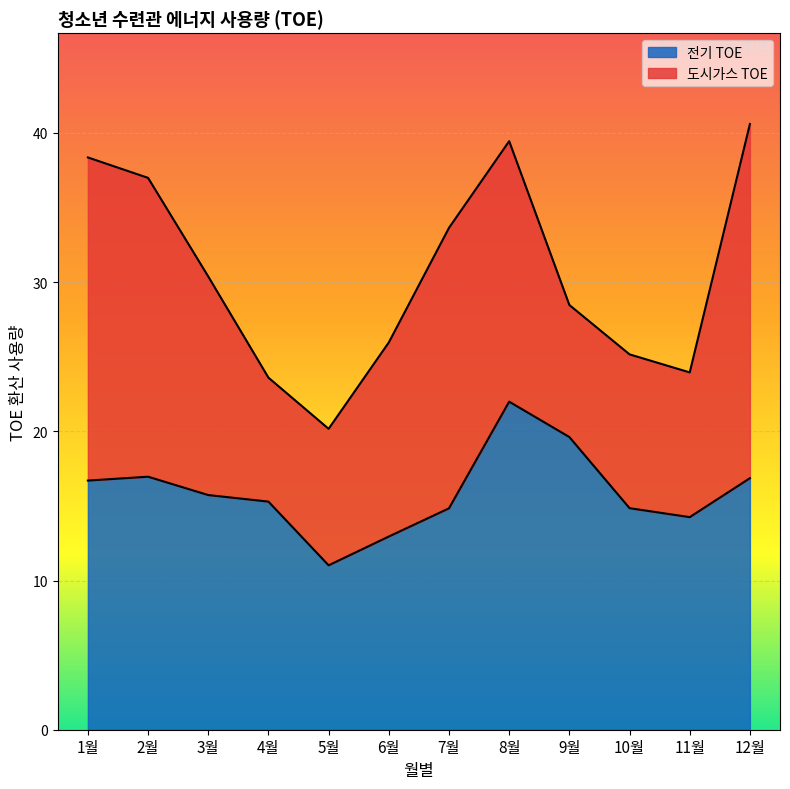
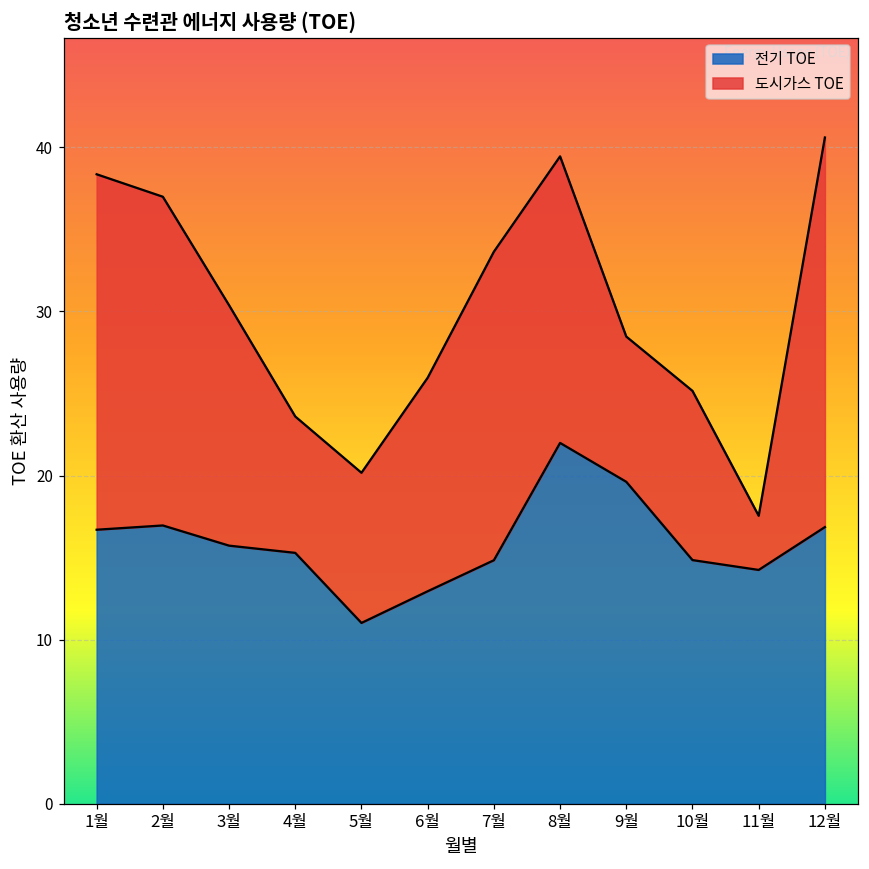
  {
    "전기 TOE": {
      "1월": 16.7,
      "2월": 17.0,
      "3월": 15.7,
      "4월": 15.3,
      "5월": 11.0,
      "6월": 13.0,
      "7월": 14.8,
      "8월": 22.0,
      "9월": 19.6,
      "10월": 14.9,
      "11월": 14.3,
      "12월": 16.9
    },
    "도시가스 TOE": {
      "1월": 21.7,
      "2월": 20.0,
      "3월": 14.7,
      "4월": 8.3,
      "5월": 9.2,
      "6월": 13.0,
      "7월": 18.8,
      "8월": 17.5,
      "9월": 8.8,
      "10월": 10.3,
-     "11월": 9.7,
+     "11월": 3.3,
      "12월": 23.7
    }
  }
